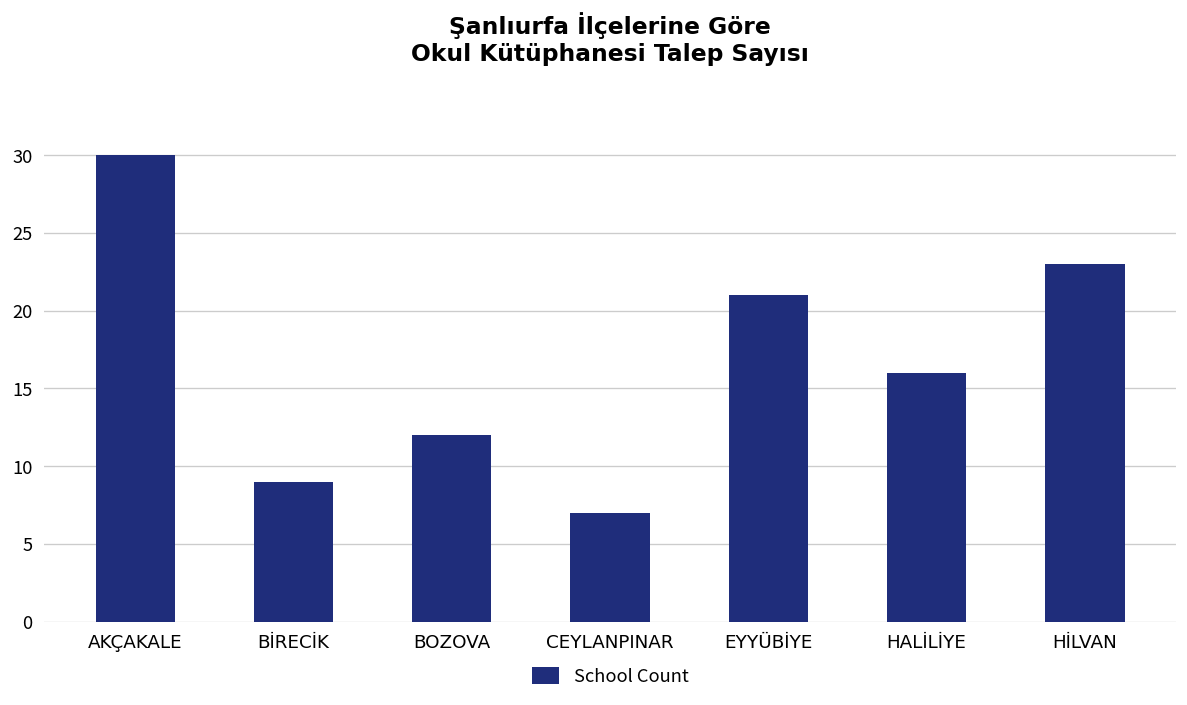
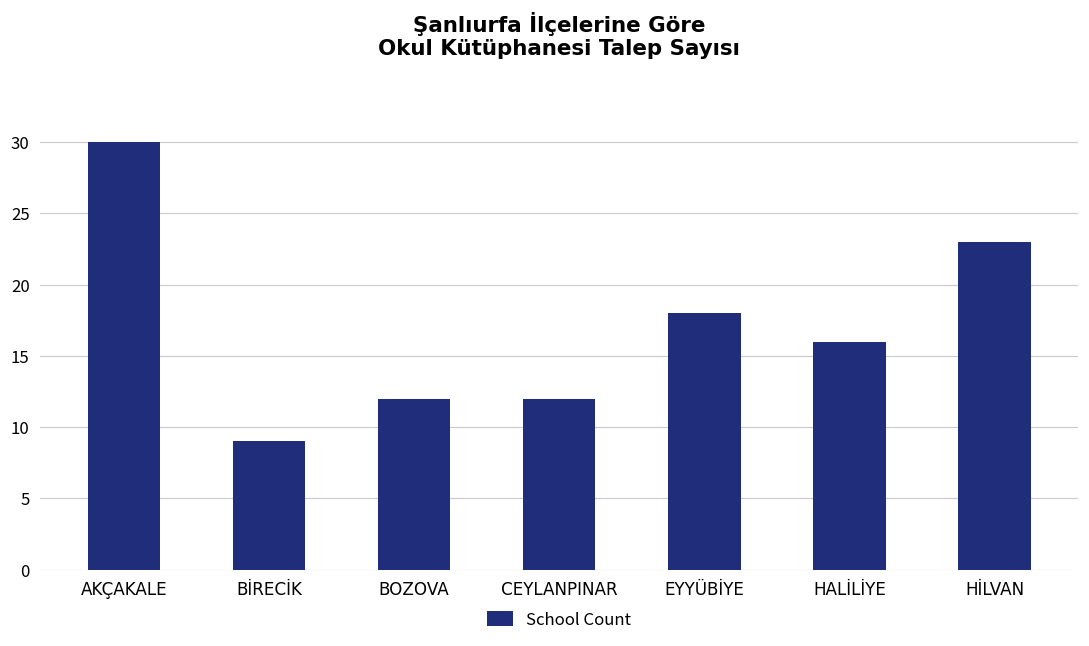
  {
    "AKÇAKALE": 30,
    "BİRECİK": 9,
    "BOZOVA": 12,
-   "CEYLANPINAR": 7,
-   "EYYÜBİYE": 21,
+   "CEYLANPINAR": 12,
+   "EYYÜBİYE": 18,
    "HALİLİYE": 16,
    "HİLVAN": 23
  }
